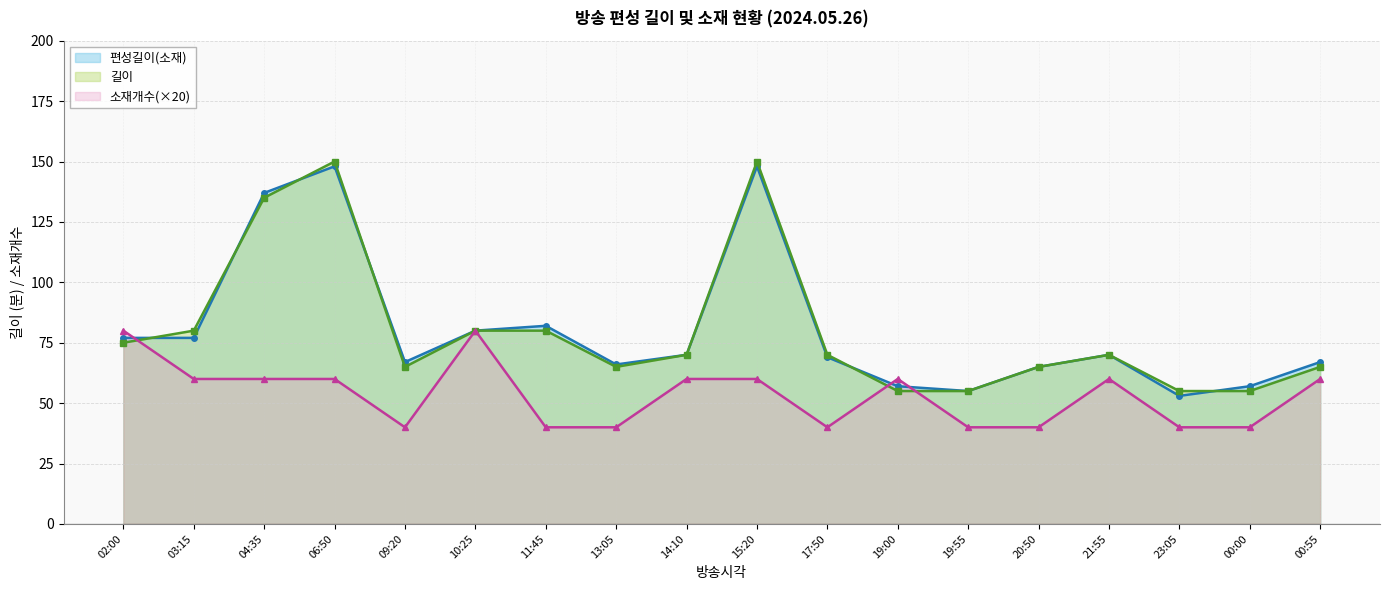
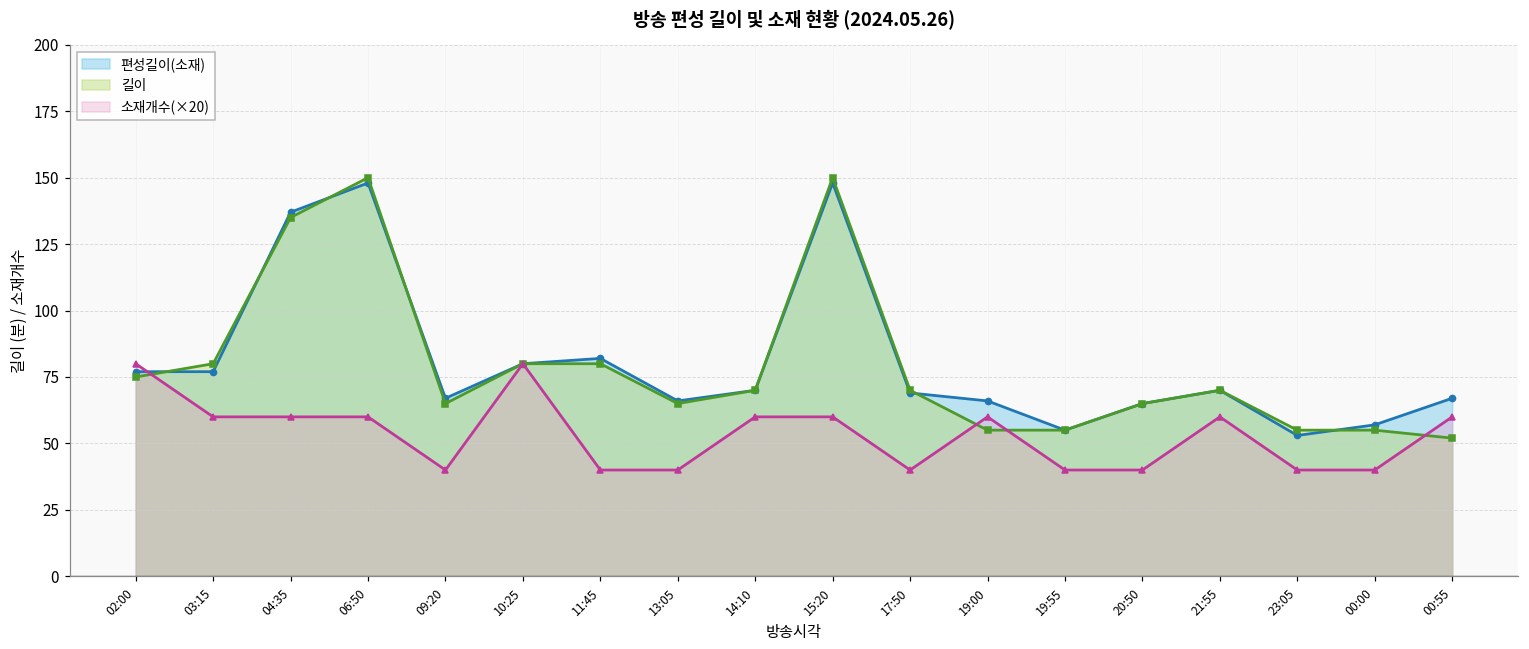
  {
    "편성길이(소재)": {
      "02:00": 77,
      "03:15": 77,
      "04:35": 137,
      "06:50": 148,
      "09:20": 67,
      "11:45": 82,
      "15:20": 148,
-     "19:00": 57,
+     "19:00": 66,
      "23:05": 53,
      "00:00": 57,
      "00:55": 67
    },
    "길이": {
      "02:00": 75,
      "03:15": 80,
      "04:35": 135,
      "06:50": 150,
      "09:20": 65,
      "11:45": 80,
      "15:20": 150,
      "19:00": 55,
      "23:05": 55,
      "00:00": 55,
-     "00:55": 65
+     "00:55": 52
    },
    "소재개수(×20)": {
      "02:00": 80,
      "03:15": 60,
      "04:35": 60,
      "06:50": 60,
      "09:20": 40,
      "11:45": 40,
      "13:05": 40,
      "14:10": 60,
      "15:20": 60,
      "17:50": 40,
      "19:00": 60,
      "19:55": 40,
      "20:50": 40,
      "21:55": 60,
      "23:05": 40,
      "00:00": 40,
      "00:55": 60
    }
  }
